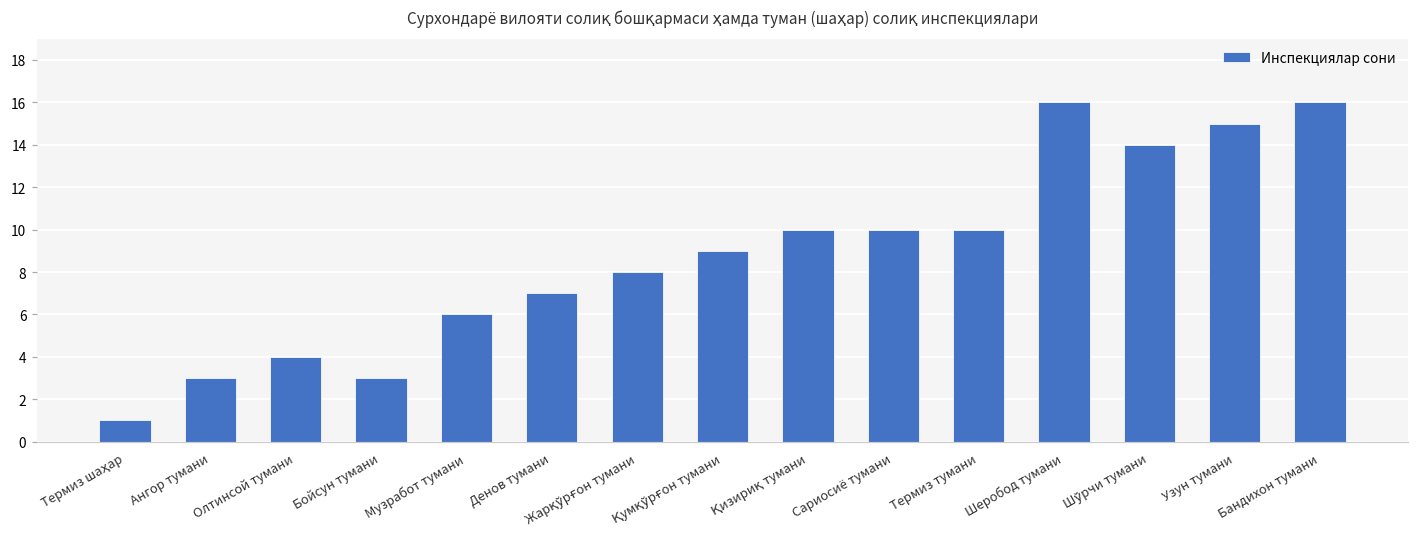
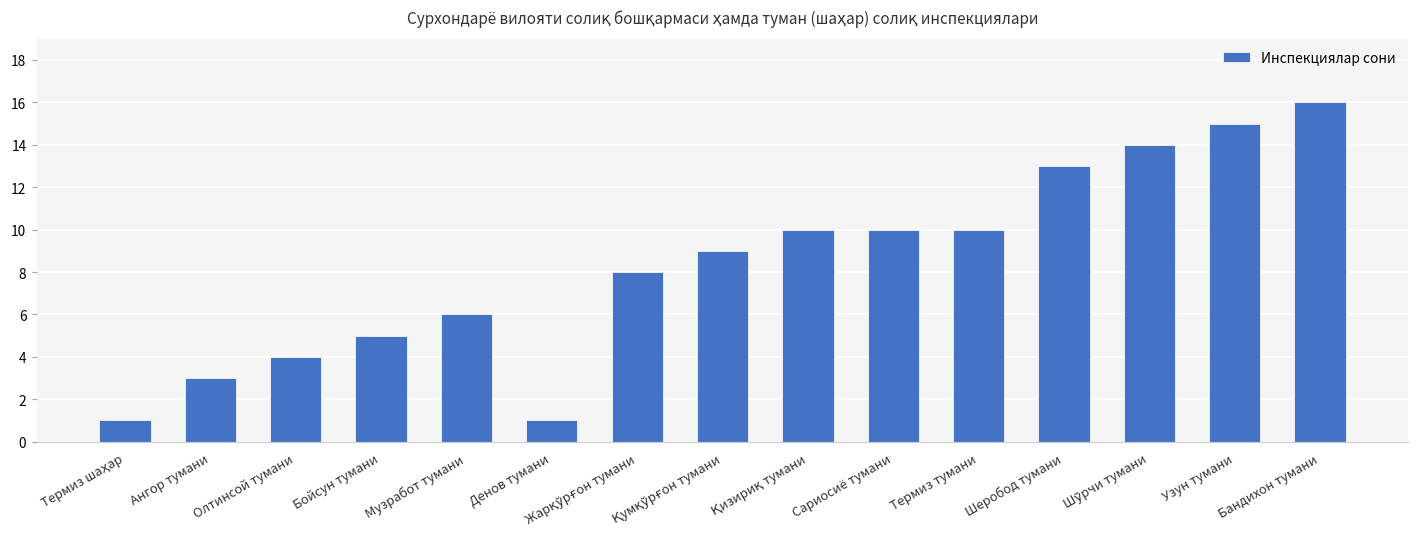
  {
    "Термиз шаҳар": 1,
    "Ангор тумани": 3,
    "Олтинсой тумани": 4,
-   "Бойсун тумани": 3,
+   "Бойсун тумани": 5,
    "Музработ тумани": 6,
-   "Денов тумани": 7,
+   "Денов тумани": 1,
    "Жарқўрғон тумани": 8,
    "Қумқўрғон тумани": 9,
    "Қизириқ тумани": 10,
    "Сариосиё тумани": 10,
    "Термиз тумани": 10,
-   "Шеробод тумани": 16,
+   "Шеробод тумани": 13,
    "Шўрчи тумани": 14,
    "Узун тумани": 15,
    "Бандихон тумани": 16
  }
